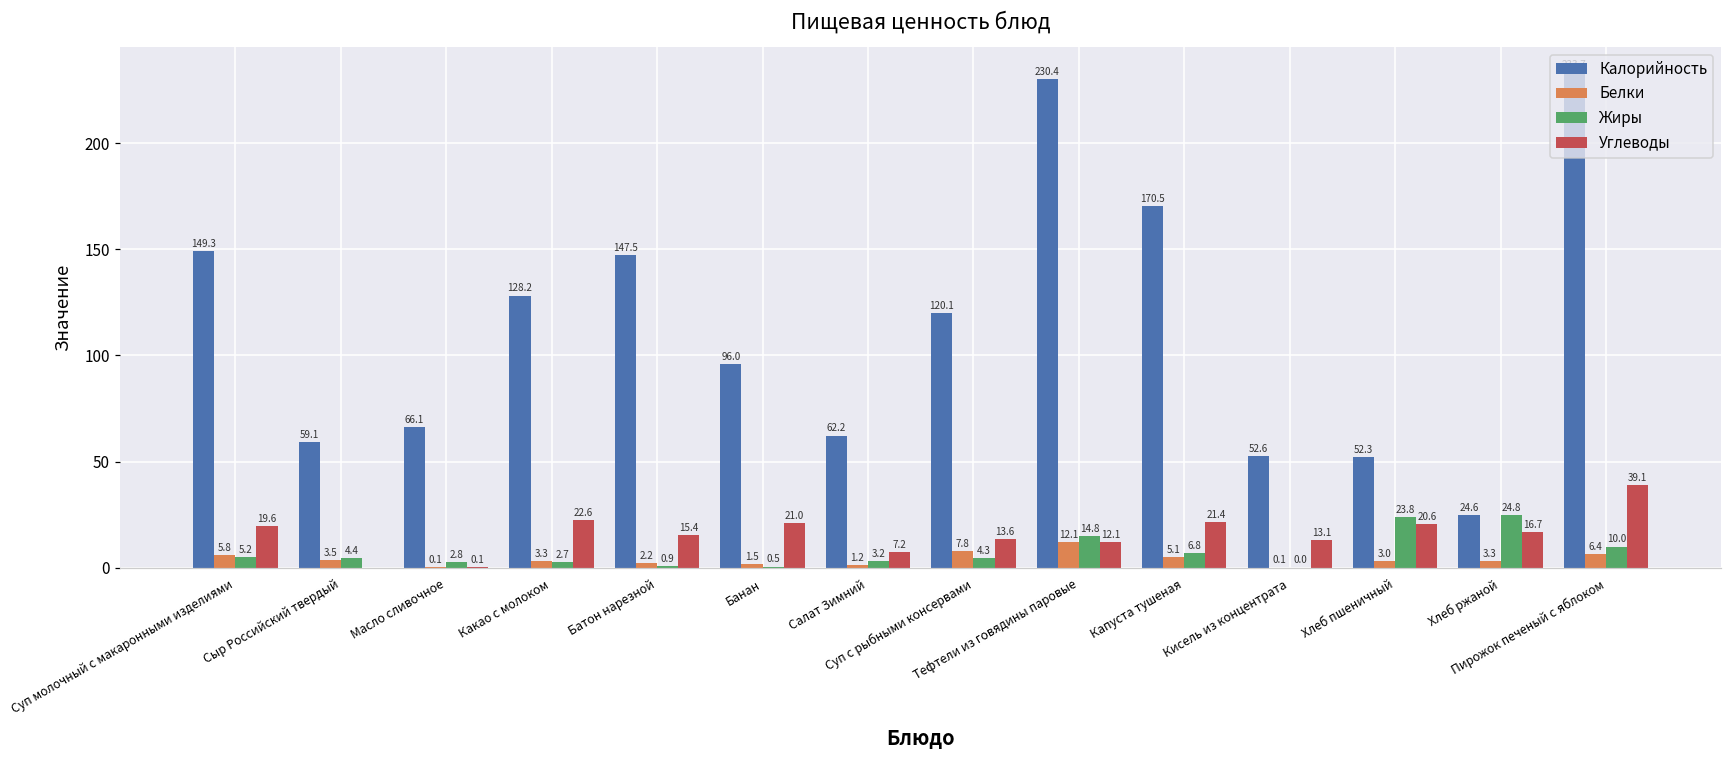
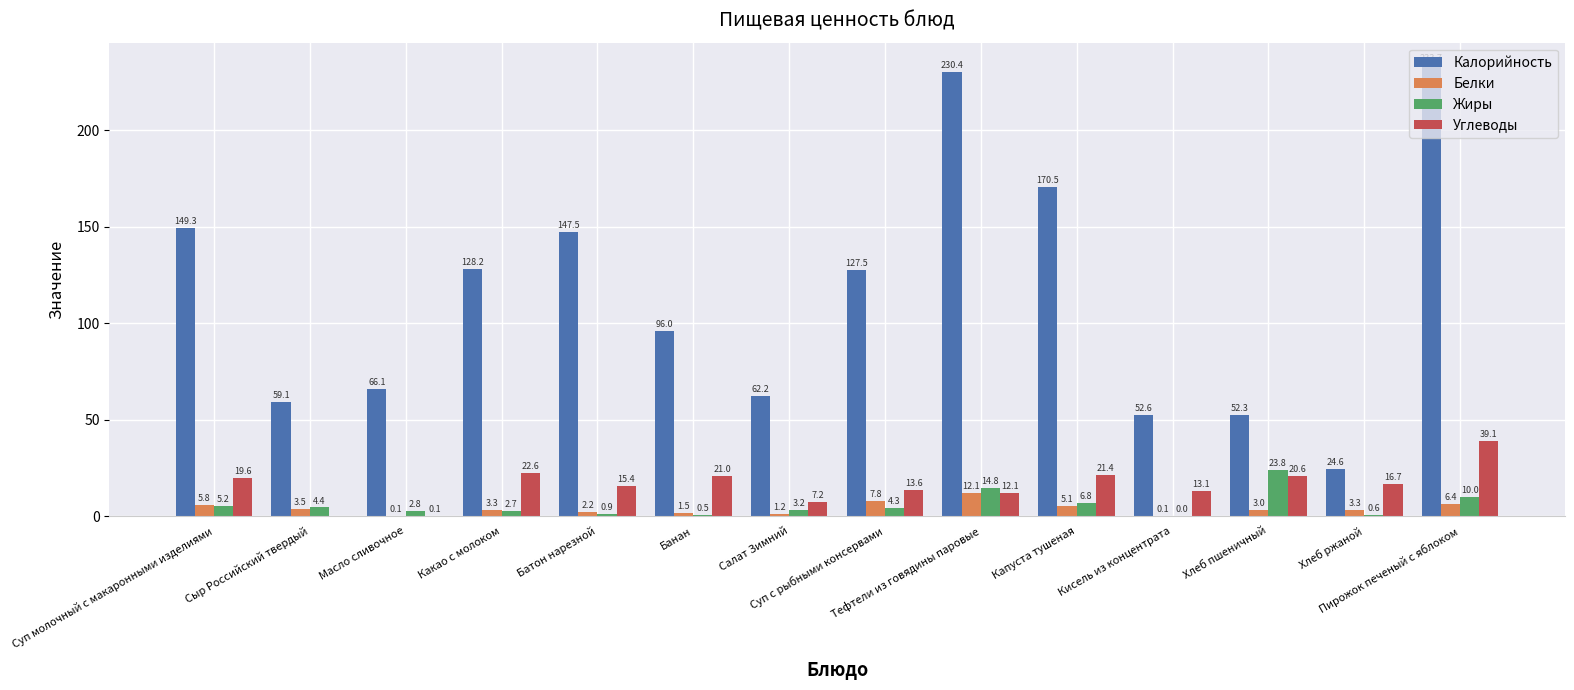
  {
    "Калорийность": {
      "Суп молочный с макаронными изделиями": 149.3,
      "Сыр Российский твердый": 59.1,
      "Масло сливочное": 66.1,
      "Какао с молоком": 128.2,
      "Батон нарезной": 147.5,
      "Банан": 96.0,
      "Салат Зимний": 62.2,
-     "Суп с рыбными консервами": 120.1,
+     "Суп с рыбными консервами": 127.5,
      "Тефтели из говядины паровые": 230.4,
      "Капуста тушеная": 170.5,
      "Кисель из концентрата": 52.6,
      "Хлеб пшеничный": 52.3,
      "Хлеб ржаной": 24.6
    },
    "Жиры": {
      "Суп молочный с макаронными изделиями": 5.2,
      "Сыр Российский твердый": 4.4,
      "Масло сливочное": 2.8,
      "Какао с молоком": 2.7,
      "Батон нарезной": 0.9,
      "Банан": 0.5,
      "Салат Зимний": 3.2,
      "Суп с рыбными консервами": 4.3,
      "Тефтели из говядины паровые": 14.8,
      "Капуста тушеная": 6.8,
      "Кисель из концентрата": 0.0,
      "Хлеб пшеничный": 23.8,
-     "Хлеб ржаной": 24.8,
+     "Хлеб ржаной": 0.6,
      "Пирожок печеный с яблоком": 10.0
    }
  }
